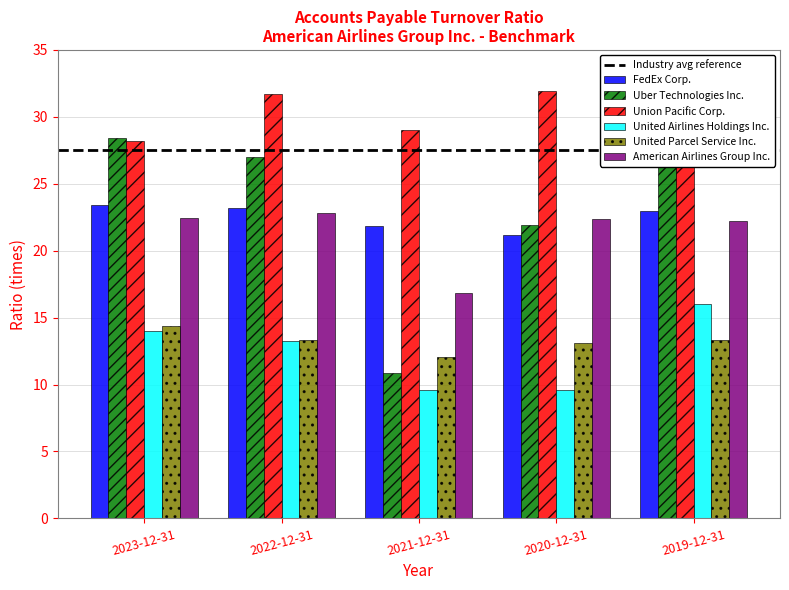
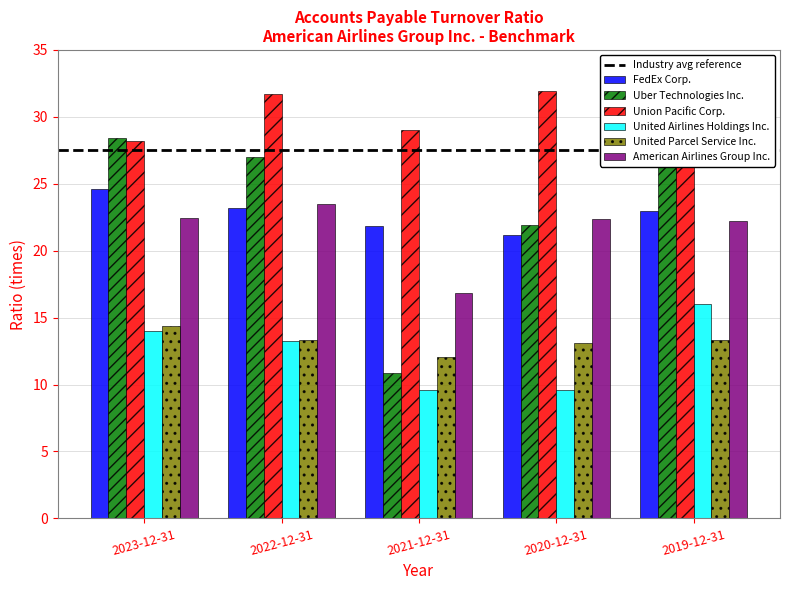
  {
    "FedEx Corp.": {
-     "2023-12-31": 23.4,
+     "2023-12-31": 24.6,
      "2022-12-31": 23.2,
      "2021-12-31": 21.9,
      "2020-12-31": 21.2,
      "2019-12-31": 23.0
    },
    "Uber Technologies Inc.": {
      "2023-12-31": 28.4,
      "2022-12-31": 27.0,
      "2021-12-31": 10.9,
      "2020-12-31": 21.9
    },
    "Union Pacific Corp.": {
      "2023-12-31": 28.2,
      "2022-12-31": 31.7,
      "2021-12-31": 29.0,
      "2020-12-31": 31.9
    },
    "United Airlines Holdings Inc.": {
      "2023-12-31": 14.0,
      "2022-12-31": 13.2,
      "2021-12-31": 9.6,
      "2020-12-31": 9.6,
      "2019-12-31": 16.0
    },
    "United Parcel Service Inc.": {
      "2023-12-31": 14.4,
      "2022-12-31": 13.4,
      "2021-12-31": 12.1,
      "2020-12-31": 13.1,
      "2019-12-31": 13.3
    },
    "American Airlines Group Inc.": {
      "2023-12-31": 22.4,
-     "2022-12-31": 22.8,
+     "2022-12-31": 23.5,
      "2021-12-31": 16.9,
      "2020-12-31": 22.4,
      "2019-12-31": 22.2
    }
  }
